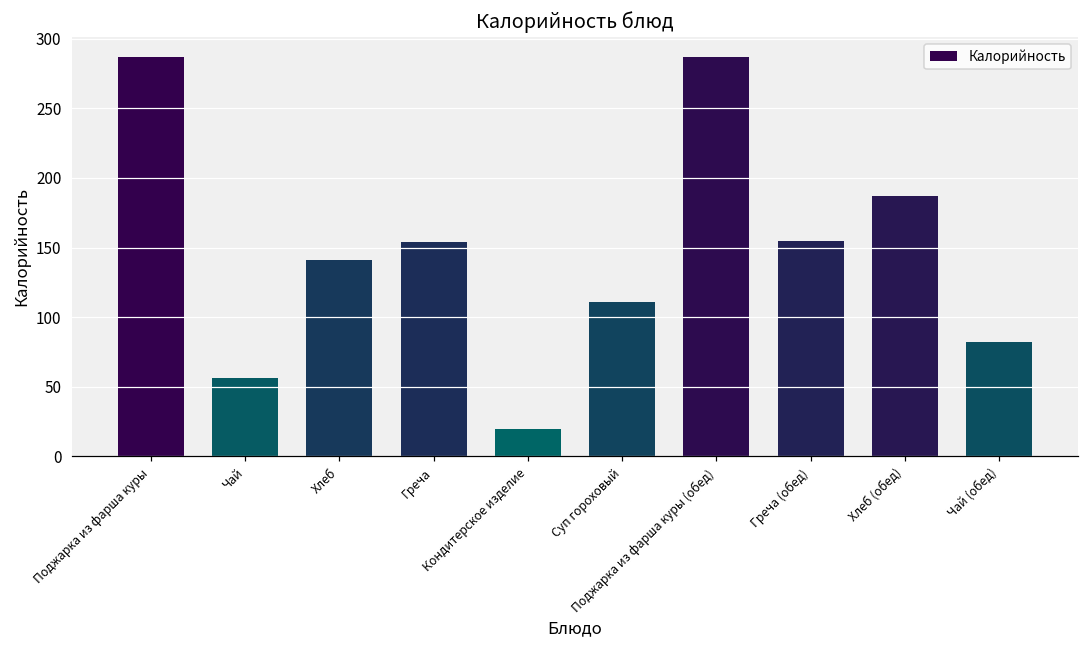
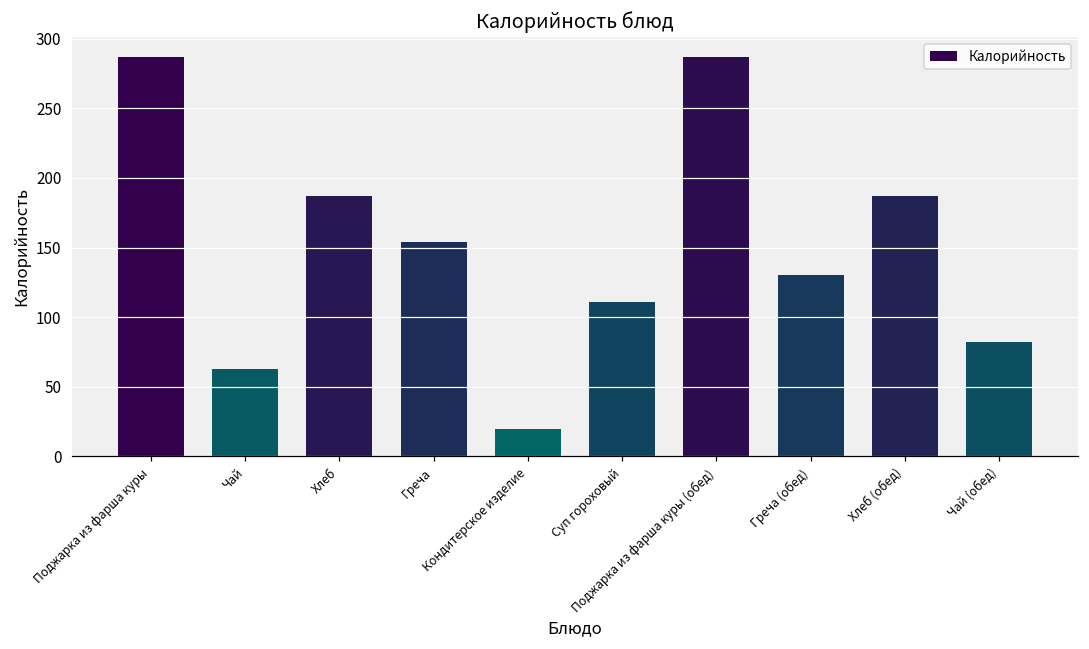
  {
    "Поджарка из фарша куры": 287,
-   "Чай": 56,
-   "Хлеб": 141,
+   "Чай": 63,
+   "Хлеб": 187,
    "Греча": 154,
    "Кондитерское изделие": 20,
    "Суп гороховый": 111,
    "Поджарка из фарша куры (обед)": 287,
-   "Греча (обед)": 155,
+   "Греча (обед)": 130,
    "Хлеб (обед)": 187,
    "Чай (обед)": 82
  }
